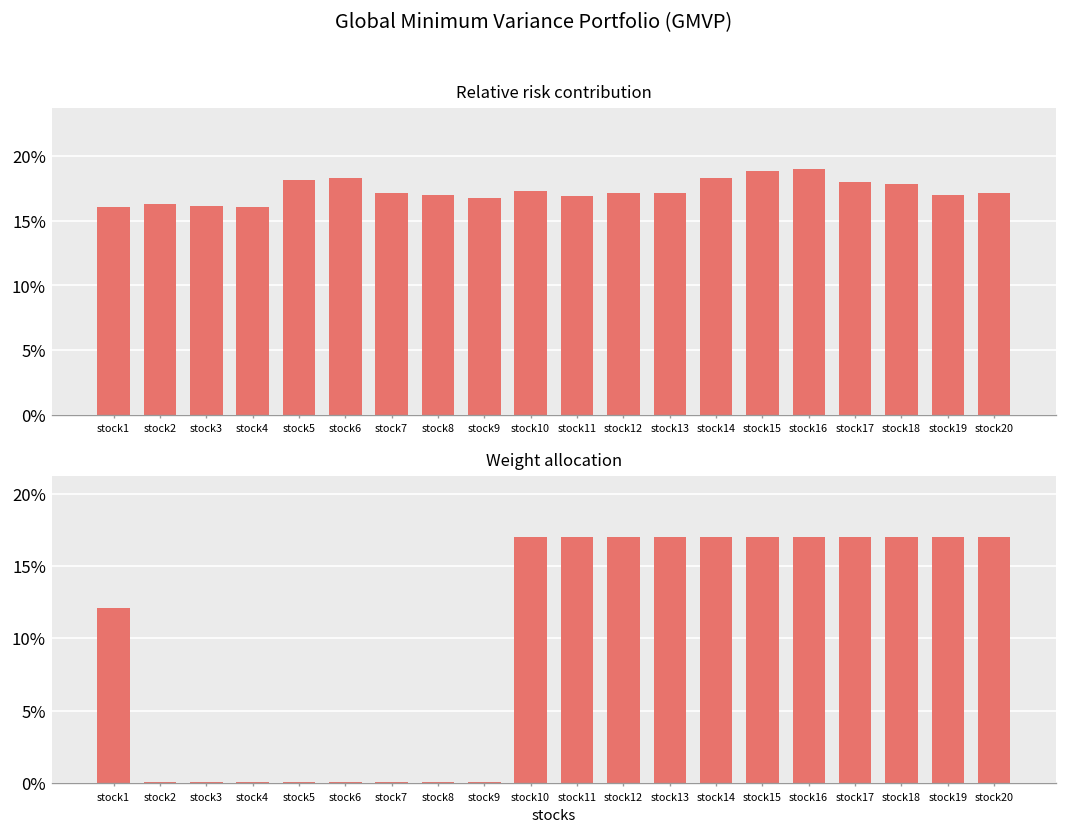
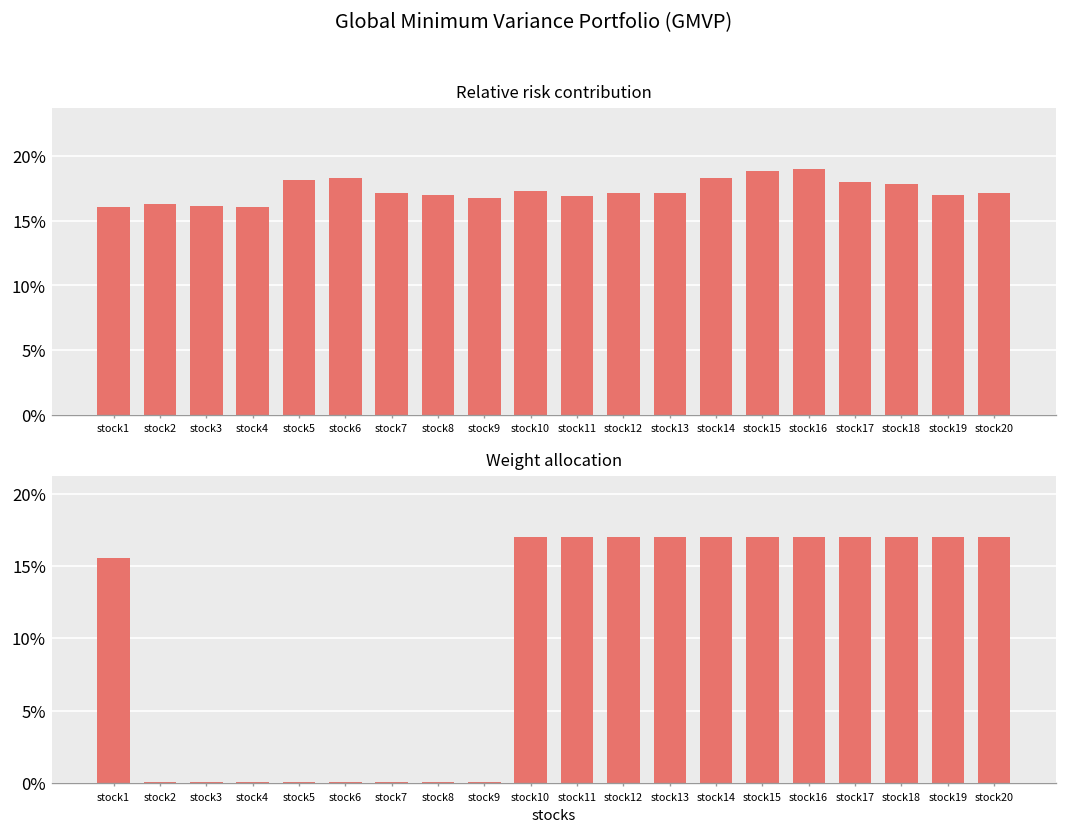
  {
    "Relative risk contribution": {
      "stock1": "16.0%",
      "stock2": "16.3%",
      "stock3": "16.2%",
      "stock4": "16.0%",
      "stock5": "18.2%",
      "stock6": "18.3%",
      "stock7": "17.2%",
      "stock8": "17.0%",
      "stock9": "16.7%",
      "stock10": "17.3%",
      "stock11": "16.9%",
      "stock12": "17.2%",
      "stock13": "17.2%",
      "stock14": "18.3%",
      "stock15": "18.9%",
      "stock16": "19.0%",
      "stock17": "18.0%",
      "stock18": "17.9%",
      "stock19": "17.0%",
      "stock20": "17.2%"
    },
    "Weight allocation": {
-     "stock1": "12.1%",
+     "stock1": "15.5%",
      "stock10": "17.0%",
      "stock11": "17.0%",
      "stock12": "17.0%",
      "stock13": "17.0%",
      "stock14": "17.0%",
      "stock15": "17.0%",
      "stock16": "17.0%",
      "stock17": "17.0%",
      "stock18": "17.0%",
      "stock19": "17.0%",
      "stock20": "17.0%"
    }
  }
